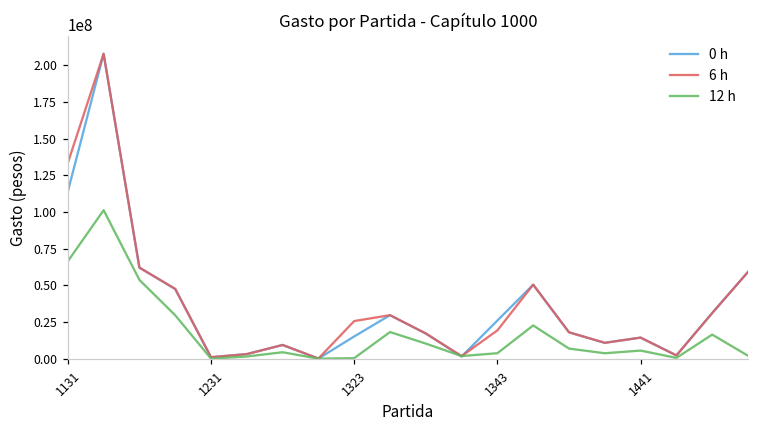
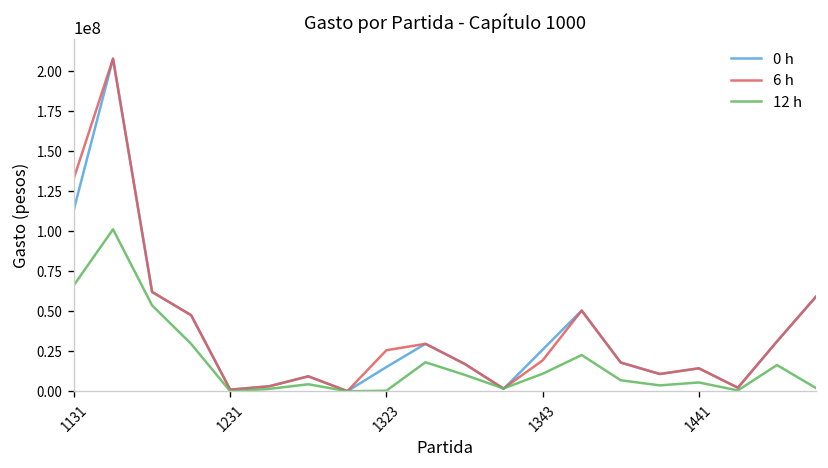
  {
    "0 h": {
      "1131": 114000000,
      "1323": 15000000,
      "1343": 26000000
    },
    "6 h": {
      "1131": 133000000,
      "1323": 26000000,
      "1343": 19000000
    },
    "12 h": {
      "1131": 66000000,
      "1323": 0,
-     "1343": 4000000,
+     "1343": 11000000,
      "1441": 6000000
    }
  }
